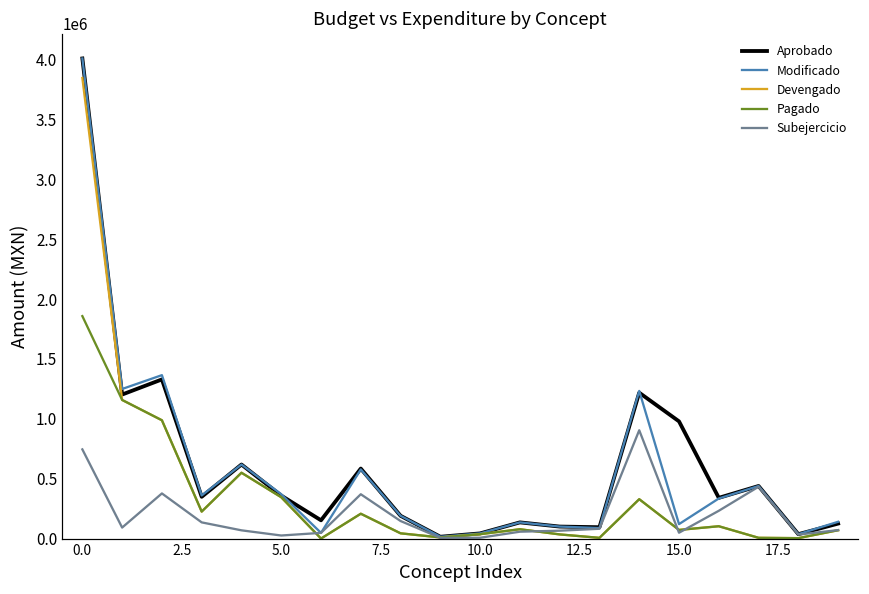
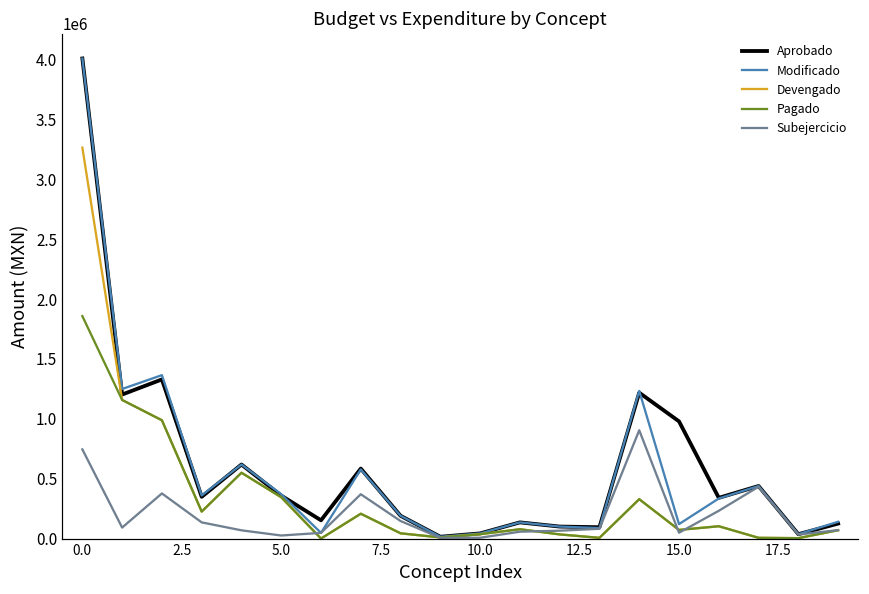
  {
    "Aprobado": {
      "15.0": 980000
    },
    "Devengado": {
-     "0.0": 3850000
+     "0.0": 3270000
    },
    "Pagado": {
      "0.0": 1860000
    }
  }
